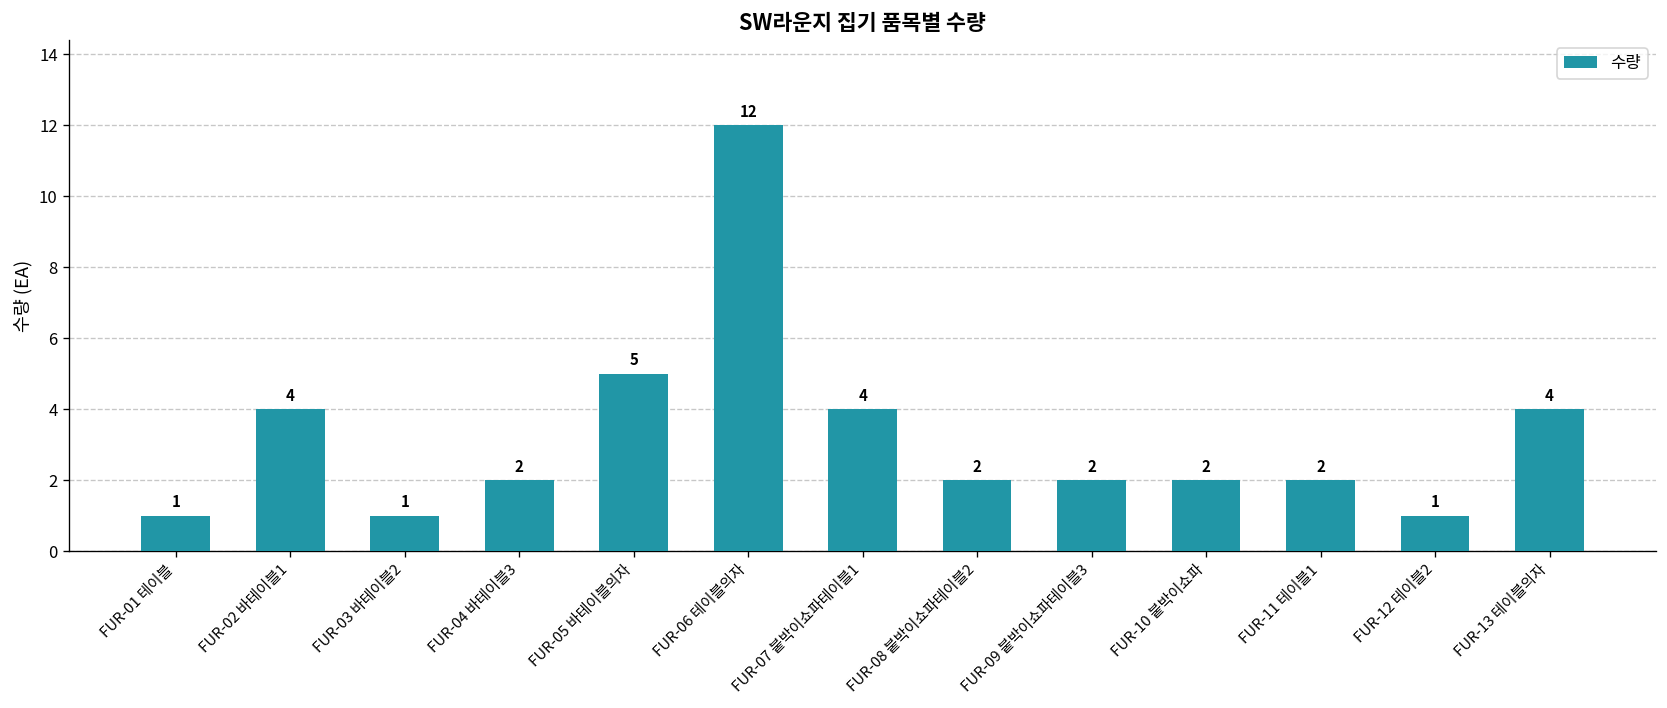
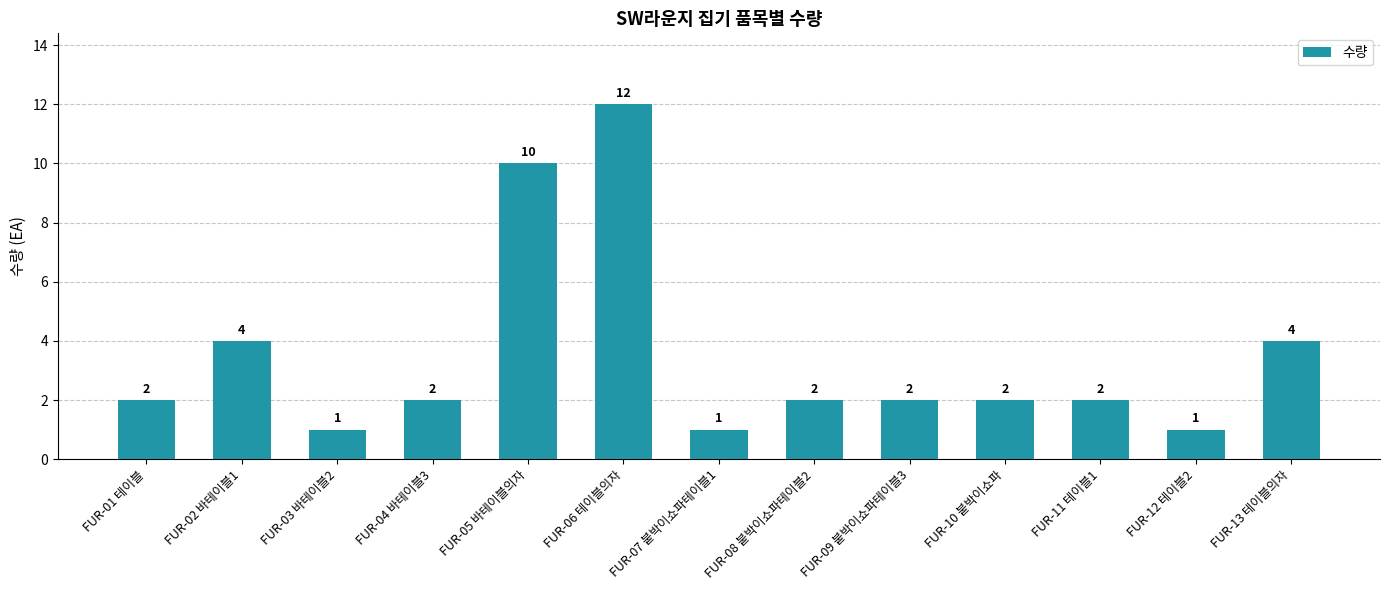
  {
-   "FUR-01 테이블": 1,
+   "FUR-01 테이블": 2,
    "FUR-02 바테이블1": 4,
    "FUR-03 바테이블2": 1,
    "FUR-04 바테이블3": 2,
-   "FUR-05 바테이블의자": 5,
+   "FUR-05 바테이블의자": 10,
    "FUR-06 테이블의자": 12,
-   "FUR-07 붙박이쇼파테이블1": 4,
+   "FUR-07 붙박이쇼파테이블1": 1,
    "FUR-08 붙박이쇼파테이블2": 2,
    "FUR-09 붙박이쇼파테이블3": 2,
    "FUR-10 붙박이쇼파": 2,
    "FUR-11 테이블1": 2,
    "FUR-12 테이블2": 1,
    "FUR-13 테이블의자": 4
  }
